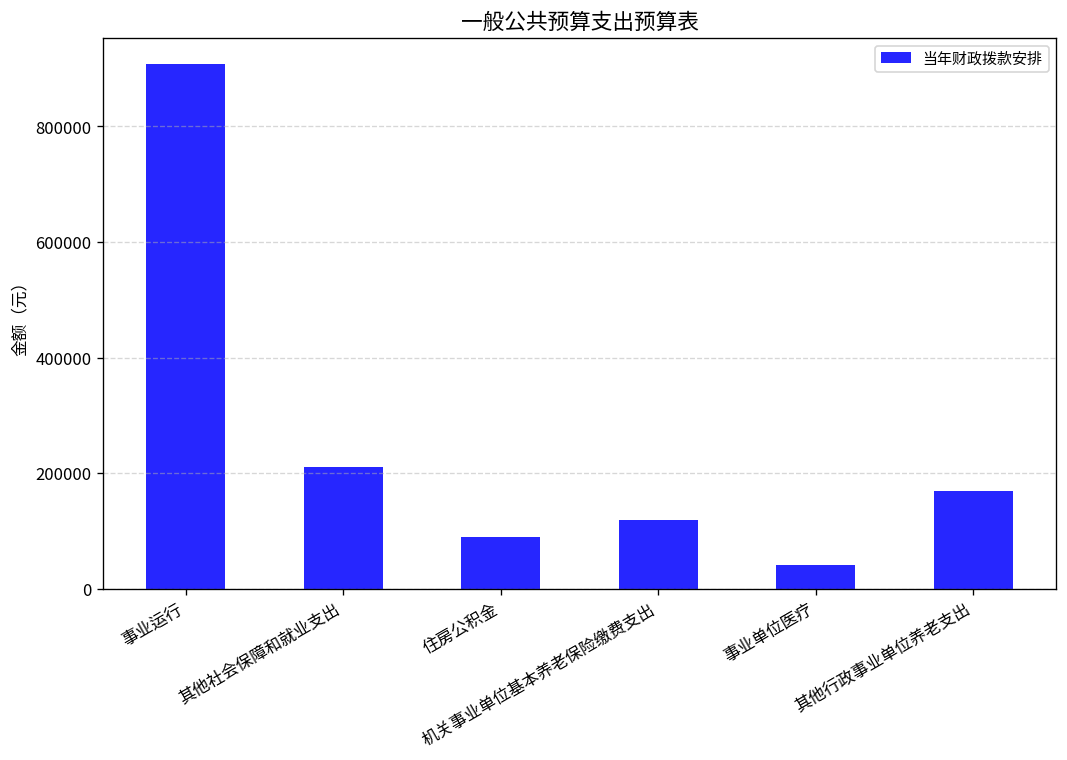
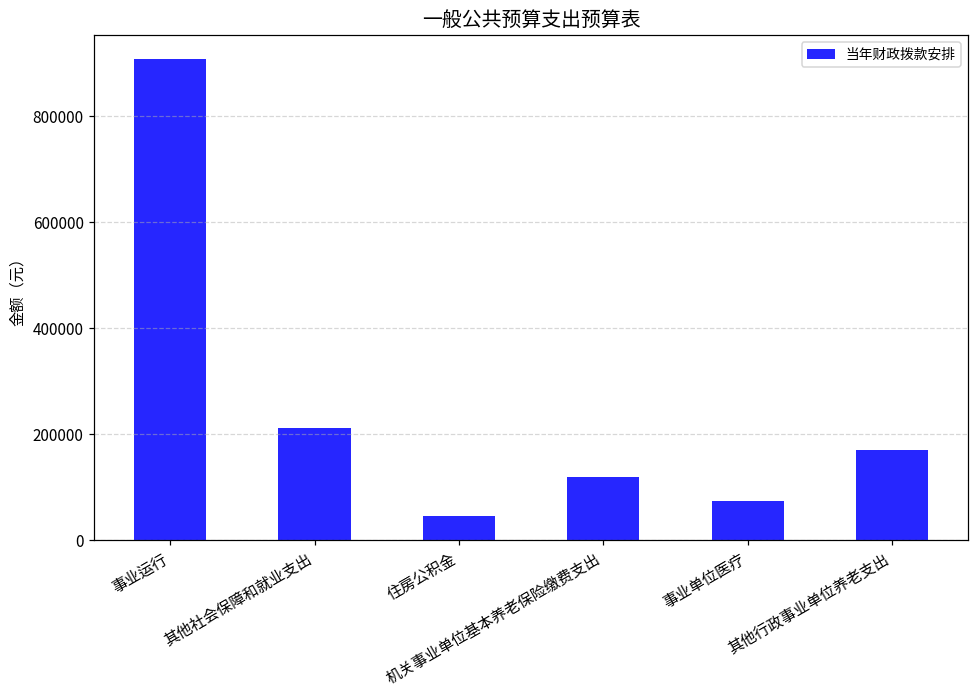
  {
    "事业运行": 910000,
    "其他社会保障和就业支出": 210000,
-   "住房公积金": 90000,
+   "住房公积金": 40000,
    "机关事业单位基本养老保险缴费支出": 120000,
-   "事业单位医疗": 40000,
+   "事业单位医疗": 70000,
    "其他行政事业单位养老支出": 170000
  }
